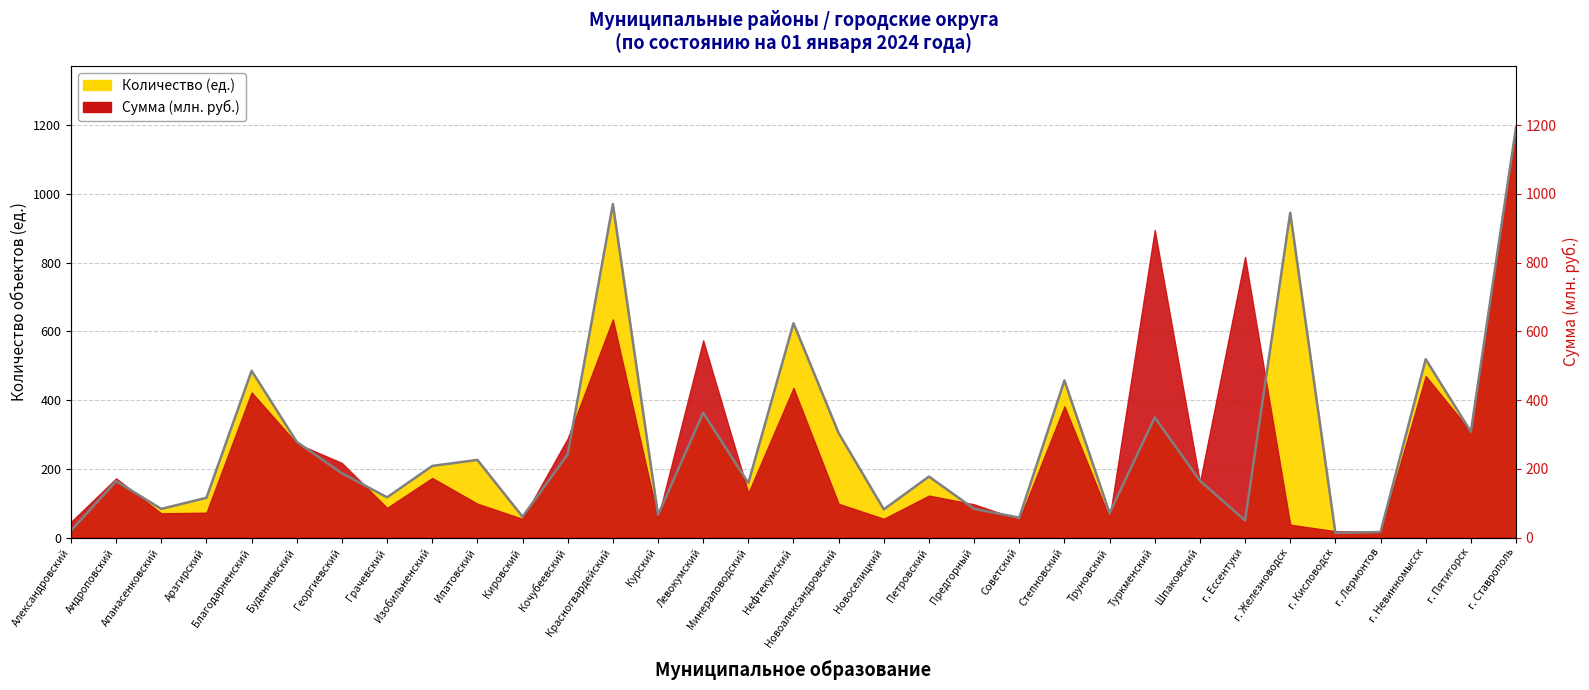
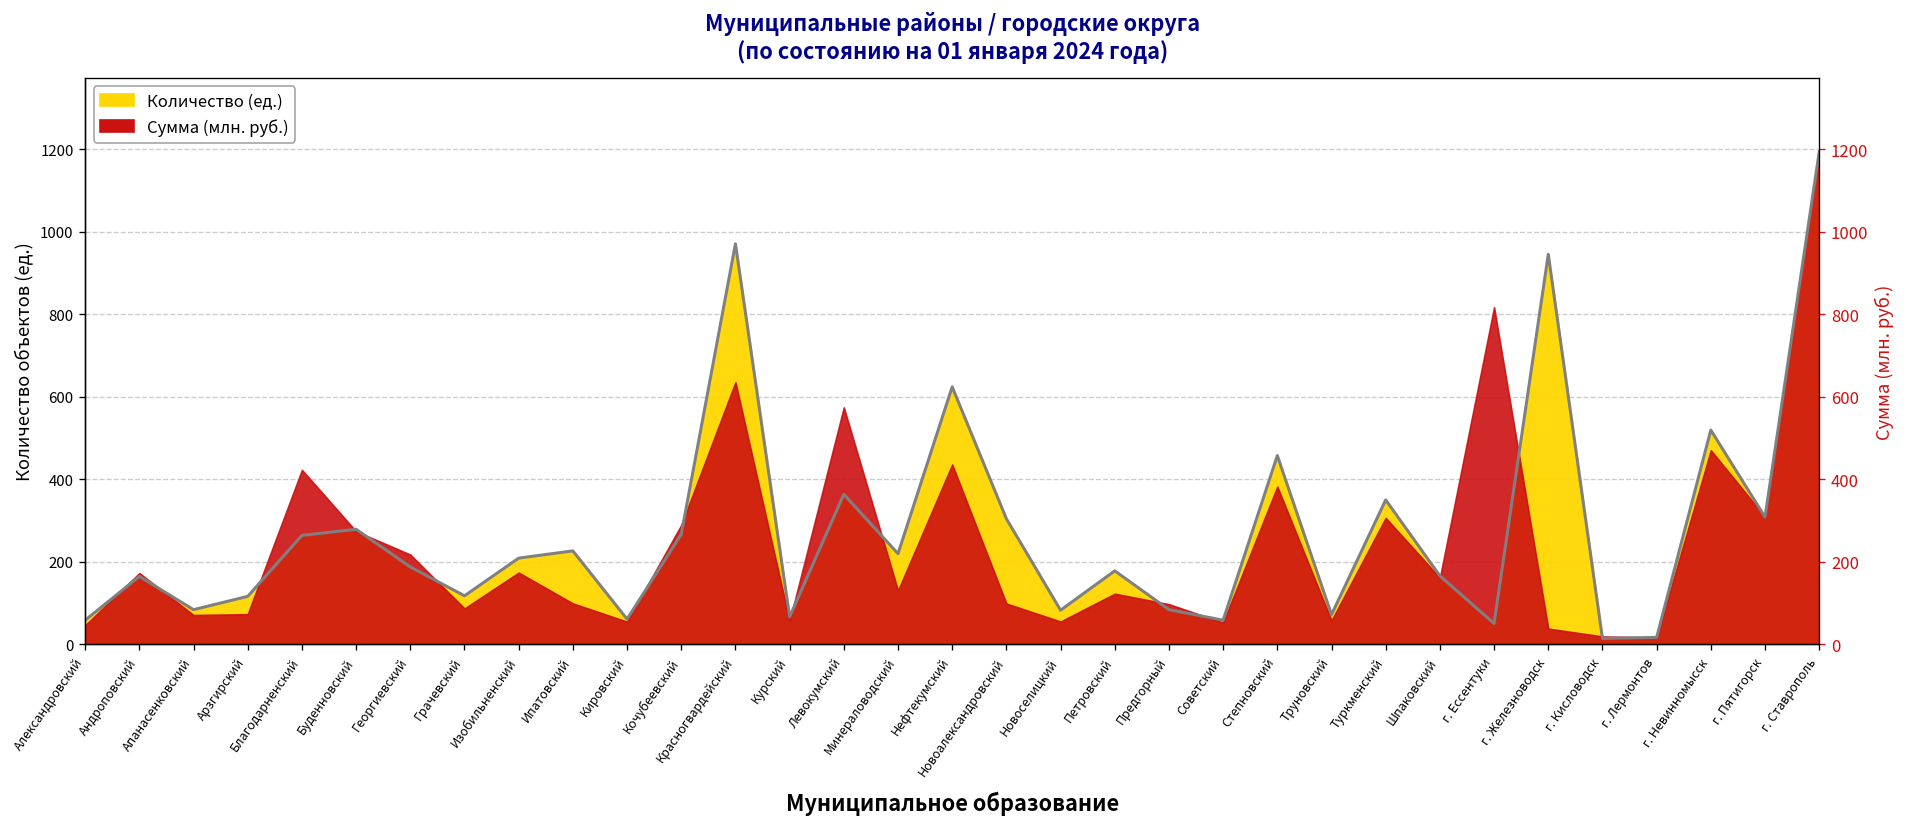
  {
    "Количество (ед.)": {
-     "Александровский": 20,
+     "Александровский": 60,
      "Андроповский": 160,
      "Апанасенковский": 80,
      "Арзгирский": 120,
-     "Благодарненский": 490,
+     "Благодарненский": 260,
      "Георгиевский": 190,
      "Грачевский": 120,
      "Изобильненский": 210,
      "Ипатовский": 230,
-     "Кочубеевский": 240,
+     "Кочубеевский": 270,
      "Красногвардейский": 970,
      "Курский": 70,
      "Левокумский": 360,
-     "Минераловодский": 160,
+     "Минераловодский": 220,
      "Нефтекумский": 620,
      "Новоалександровский": 300,
      "Новоселицкий": 80,
      "Петровский": 180,
      "Предгорный": 80,
      "Степновский": 460,
      "Труновский": 70,
      "Туркменский": 350,
      "г. Ессентуки": 50,
      "г. Железноводск": 950,
      "г. Невинномысск": 520
    },
    "Сумма (млн. руб.)": {
      "Александровский": 50,
      "Андроповский": 170,
      "Апанасенковский": 70,
      "Арзгирский": 70,
      "Благодарненский": 420,
      "Георгиевский": 220,
      "Грачевский": 90,
      "Изобильненский": 170,
      "Ипатовский": 100,
      "Кочубеевский": 290,
      "Красногвардейский": 630,
      "Курский": 60,
      "Левокумский": 570,
      "Минераловодский": 130,
      "Нефтекумский": 440,
      "Новоалександровский": 100,
      "Новоселицкий": 50,
      "Петровский": 120,
      "Предгорный": 100,
      "Степновский": 380,
      "Труновский": 60,
-     "Туркменский": 900,
+     "Туркменский": 310,
      "г. Ессентуки": 820,
      "г. Железноводск": 40,
      "г. Невинномысск": 470
    }
  }
